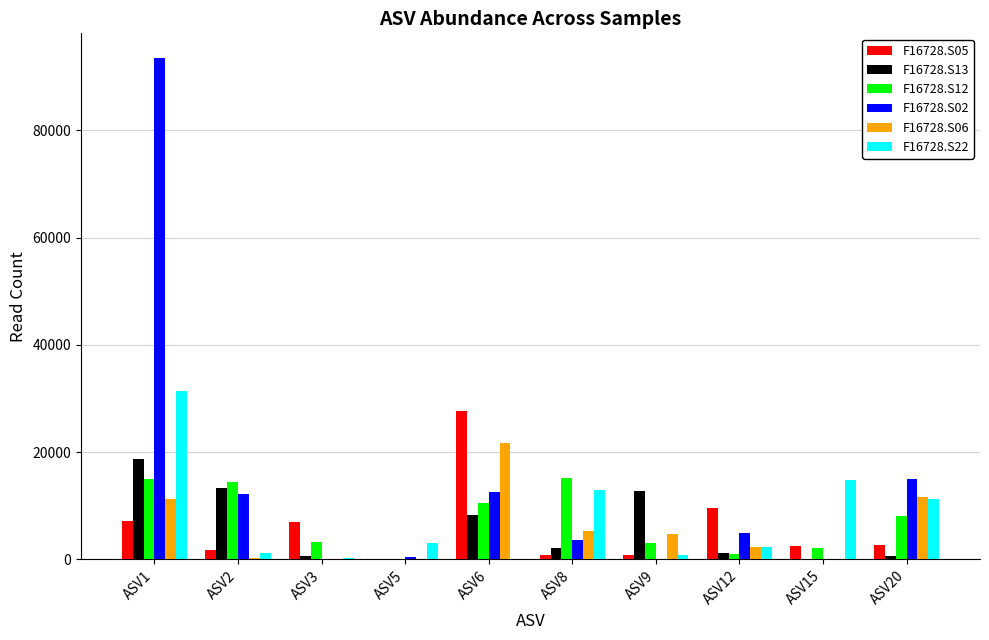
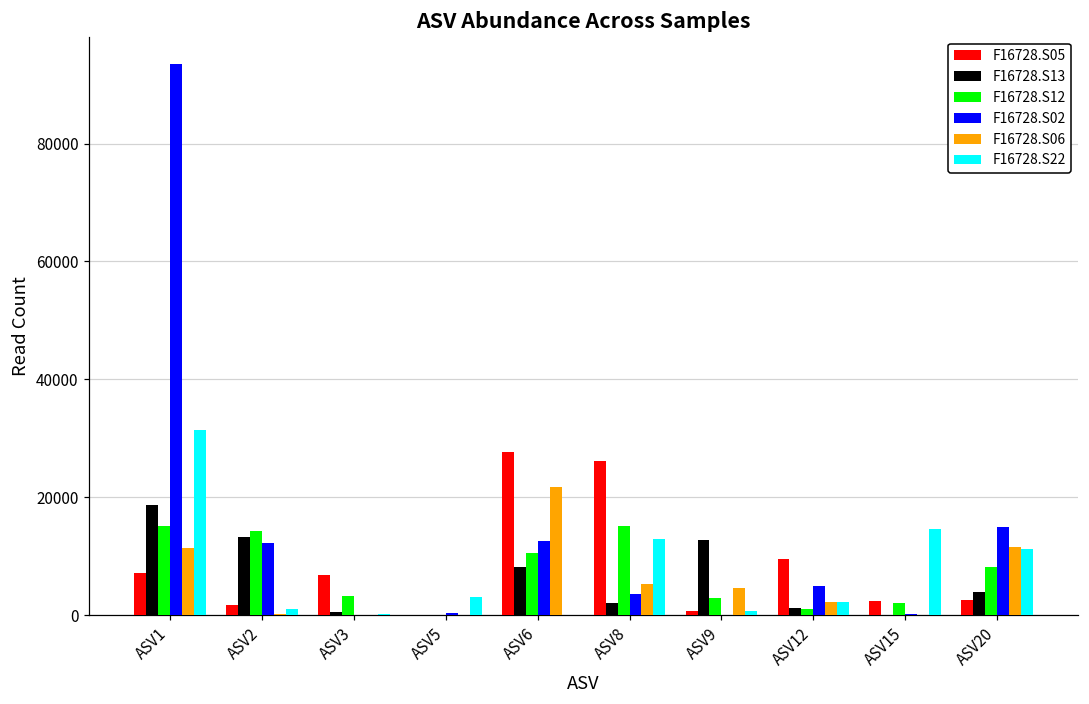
  {
    "F16728.S05": {
      "ASV1": 7000,
      "ASV2": 2000,
      "ASV3": 7000,
      "ASV5": 0,
      "ASV6": 28000,
-     "ASV8": 1000,
+     "ASV8": 26000,
      "ASV9": 1000,
      "ASV12": 10000,
      "ASV15": 2000,
      "ASV20": 3000
    },
    "F16728.S13": {
      "ASV1": 19000,
      "ASV2": 13000,
      "ASV3": 1000,
      "ASV5": 0,
      "ASV6": 8000,
      "ASV8": 2000,
      "ASV9": 13000,
      "ASV12": 1000,
-     "ASV20": 1000
+     "ASV20": 4000
    },
    "F16728.S12": {
      "ASV1": 15000,
      "ASV2": 14000,
      "ASV3": 3000,
      "ASV5": 0,
      "ASV6": 11000,
      "ASV8": 15000,
      "ASV9": 3000,
      "ASV12": 1000,
      "ASV15": 2000,
      "ASV20": 8000
    },
    "F16728.S02": {
      "ASV1": 93000,
      "ASV2": 12000,
      "ASV6": 13000,
      "ASV8": 4000,
      "ASV9": 0,
      "ASV12": 5000,
      "ASV20": 15000
    },
    "F16728.S06": {
      "ASV1": 11000,
      "ASV3": 0,
      "ASV5": 0,
      "ASV6": 22000,
      "ASV8": 5000,
      "ASV9": 5000,
      "ASV12": 2000,
      "ASV20": 12000
    },
    "F16728.S22": {
      "ASV1": 31000,
      "ASV2": 1000,
      "ASV5": 3000,
      "ASV6": 0,
      "ASV8": 13000,
      "ASV9": 1000,
      "ASV12": 2000,
      "ASV15": 15000,
      "ASV20": 11000
    }
  }
